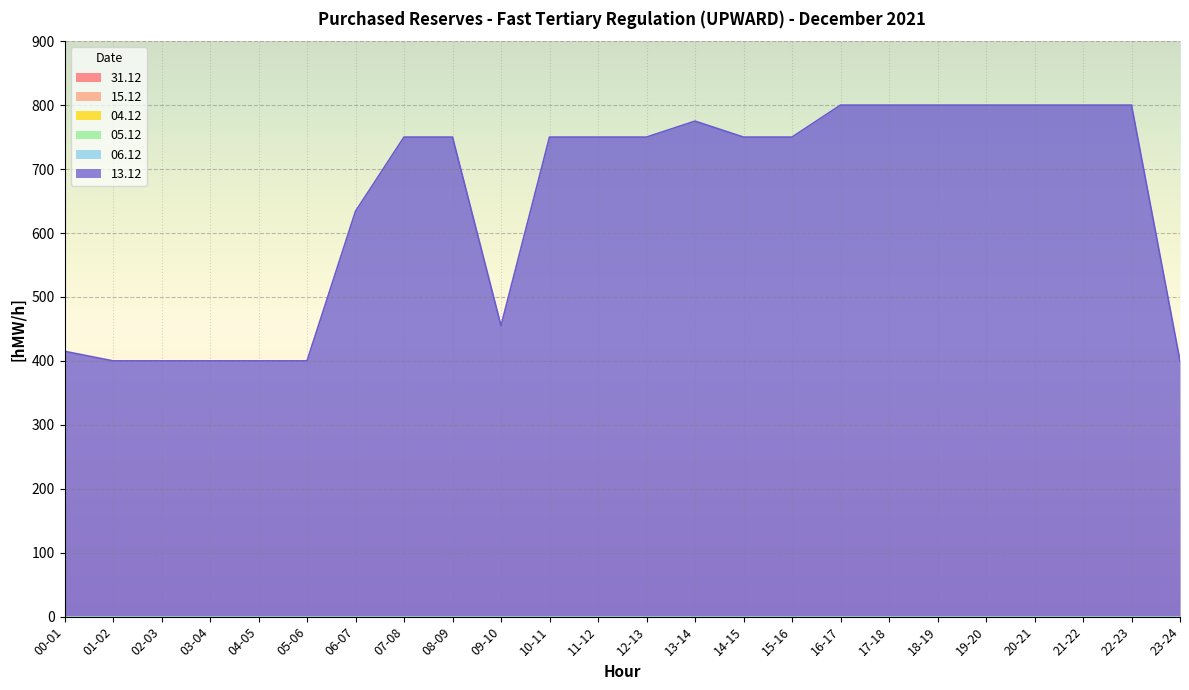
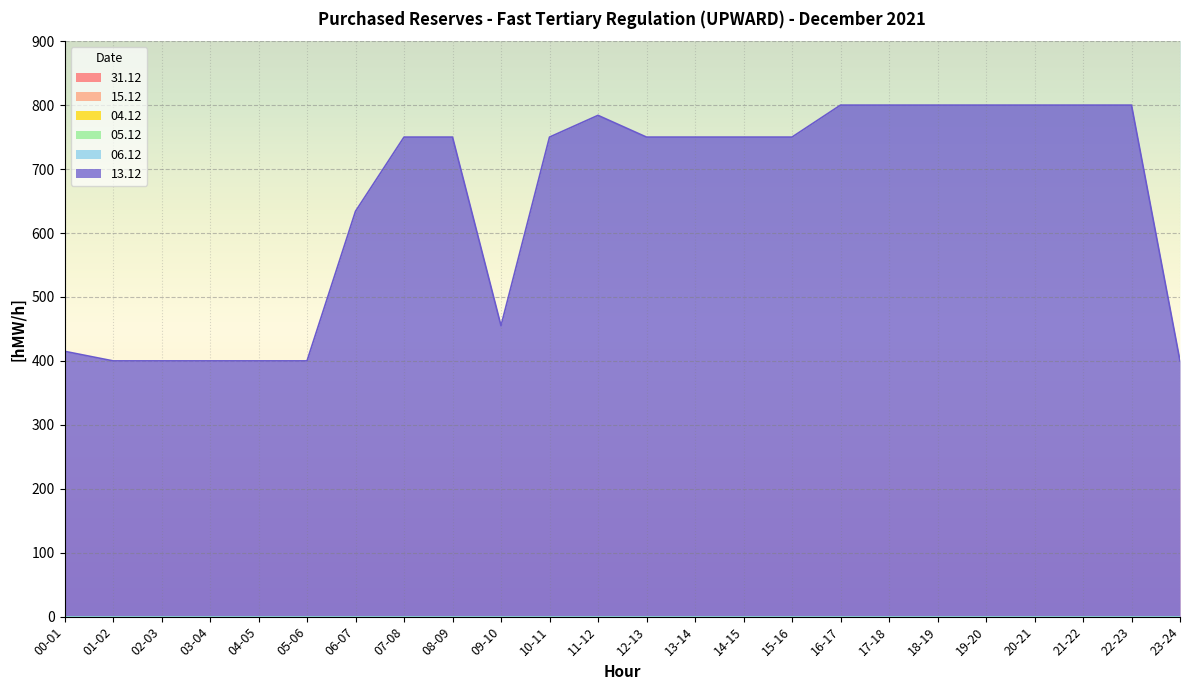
  {
    "06.12": {
      "00-01": 0,
      "01-02": 0,
      "02-03": 0,
      "03-04": 0,
      "04-05": 0,
      "05-06": 0,
      "06-07": 0,
      "07-08": 0,
      "08-09": 0,
      "09-10": 0,
      "10-11": 0,
      "11-12": 0,
      "12-13": 0,
      "13-14": 0,
      "14-15": 0,
      "15-16": 0,
      "16-17": 0,
      "17-18": 0,
      "18-19": 0,
      "19-20": 0,
      "20-21": 0,
      "21-22": 0,
      "22-23": 0,
      "23-24": 0
    },
    "13.12": {
      "00-01": 420,
      "01-02": 400,
      "02-03": 400,
      "03-04": 400,
      "04-05": 400,
      "05-06": 400,
      "06-07": 630,
      "07-08": 750,
      "08-09": 750,
      "09-10": 460,
      "10-11": 750,
-     "11-12": 750,
+     "11-12": 780,
      "12-13": 750,
-     "13-14": 780,
+     "13-14": 750,
      "14-15": 750,
      "15-16": 750,
      "16-17": 800,
      "17-18": 800,
      "18-19": 800,
      "19-20": 800,
      "20-21": 800,
      "21-22": 800,
      "22-23": 800,
      "23-24": 400
    }
  }
